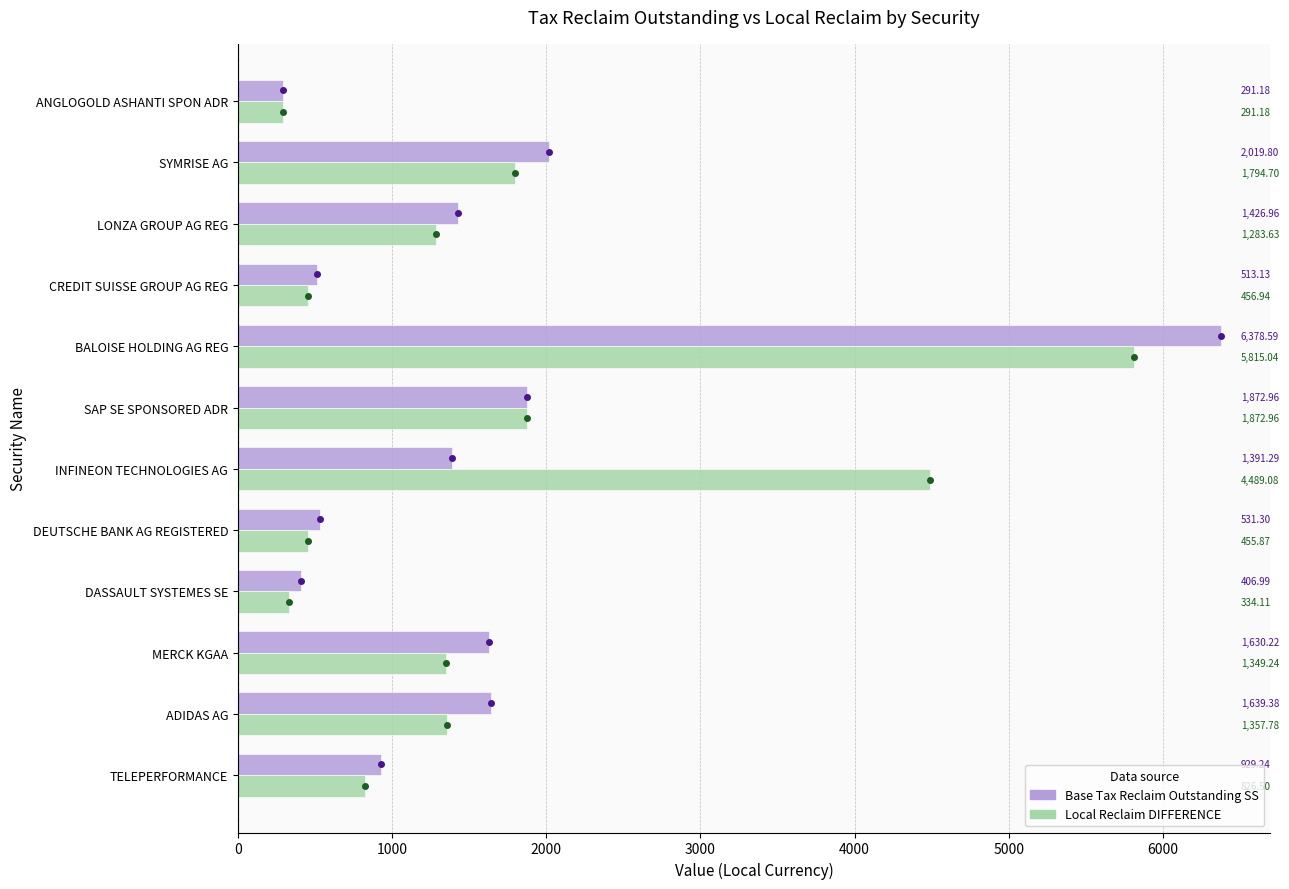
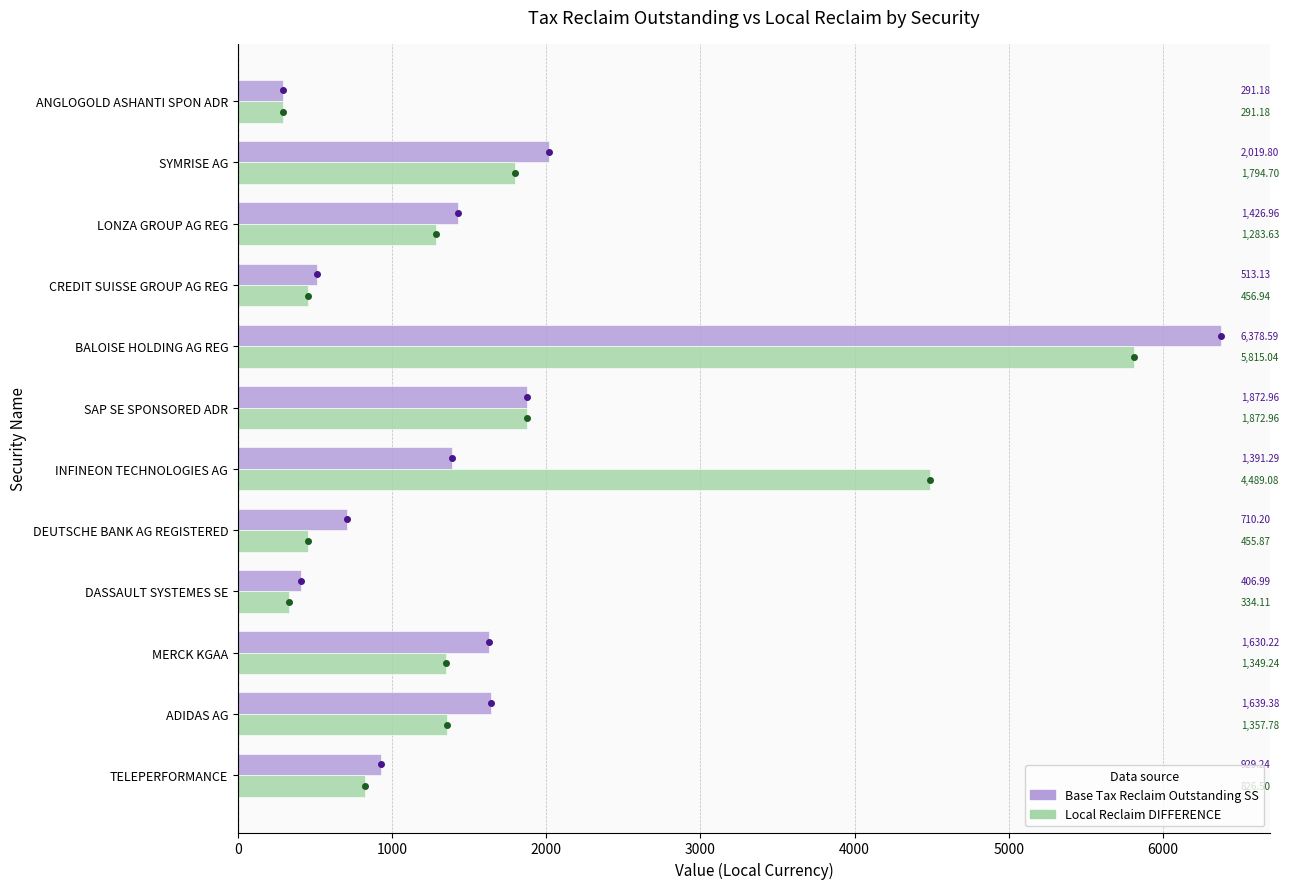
  {
    "Base Tax Reclaim Outstanding SS": {
      "BALOISE HOLDING AG REG": "6,378.59",
-     "DEUTSCHE BANK AG REGISTERED": "531.30"
+     "DEUTSCHE BANK AG REGISTERED": "710.20"
    },
    "Local Reclaim DIFFERENCE": {
      "ANGLOGOLD ASHANTI SPON ADR": "290",
      "SYMRISE AG": "1790",
      "LONZA GROUP AG REG": "1280",
      "CREDIT SUISSE GROUP AG REG": "460",
      "BALOISE HOLDING AG REG": "5820",
      "SAP SE SPONSORED ADR": "1870",
      "INFINEON TECHNOLOGIES AG": "4490",
      "DEUTSCHE BANK AG REGISTERED": "460",
      "DASSAULT SYSTEMES SE": "330",
      "MERCK KGAA": "1350",
      "ADIDAS AG": "1360",
      "TELEPERFORMANCE": "830"
    }
  }
